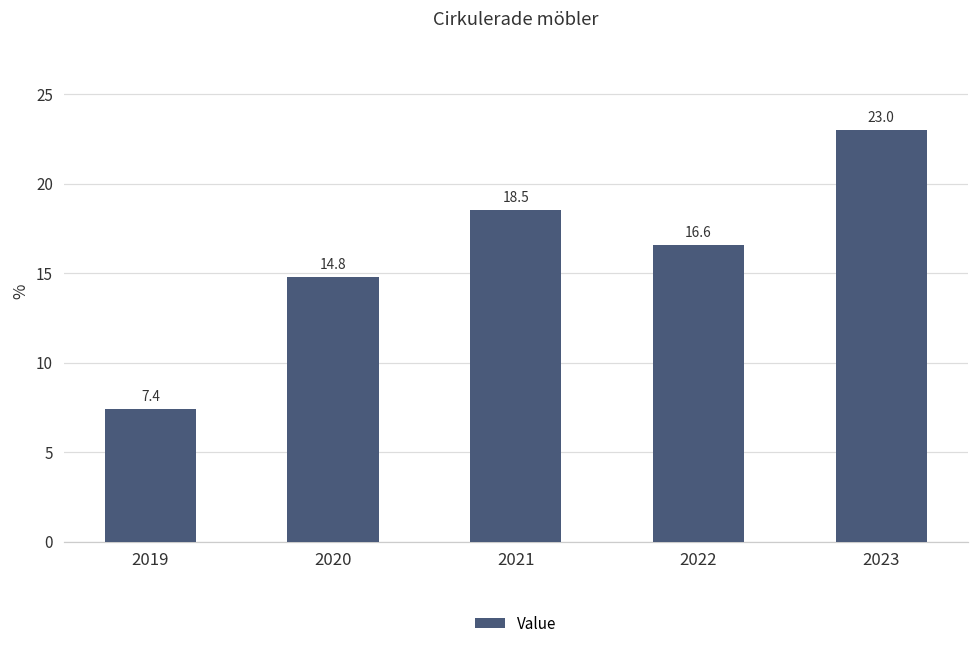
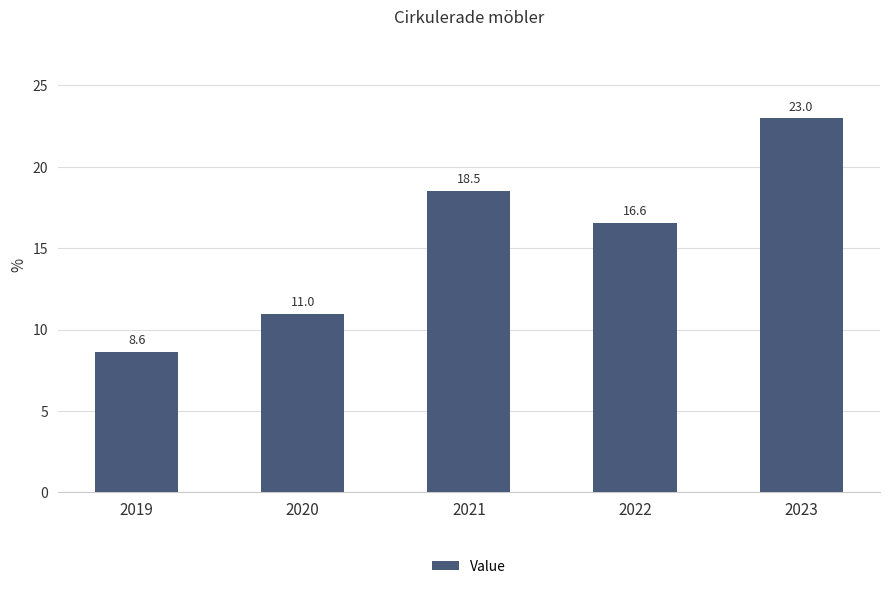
  {
-   "2019": 7.4,
-   "2020": 14.8,
+   "2019": 8.6,
+   "2020": 11.0,
    "2021": 18.5,
    "2022": 16.6,
    "2023": 23.0
  }
